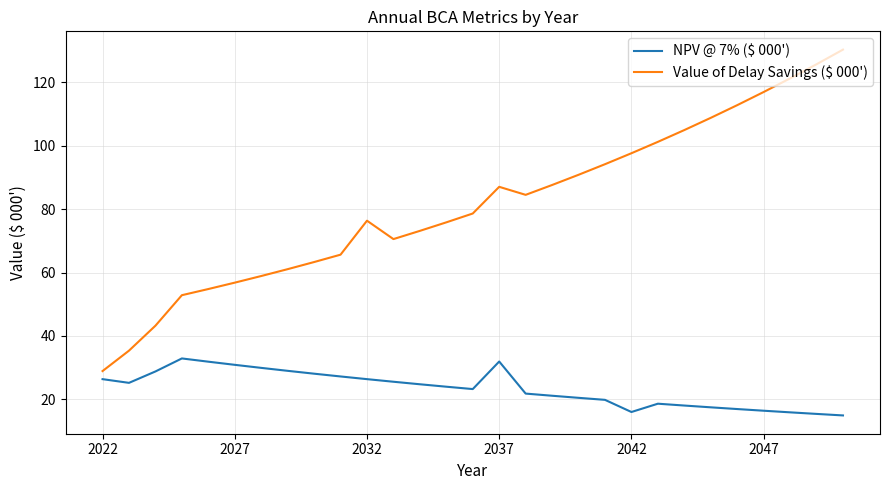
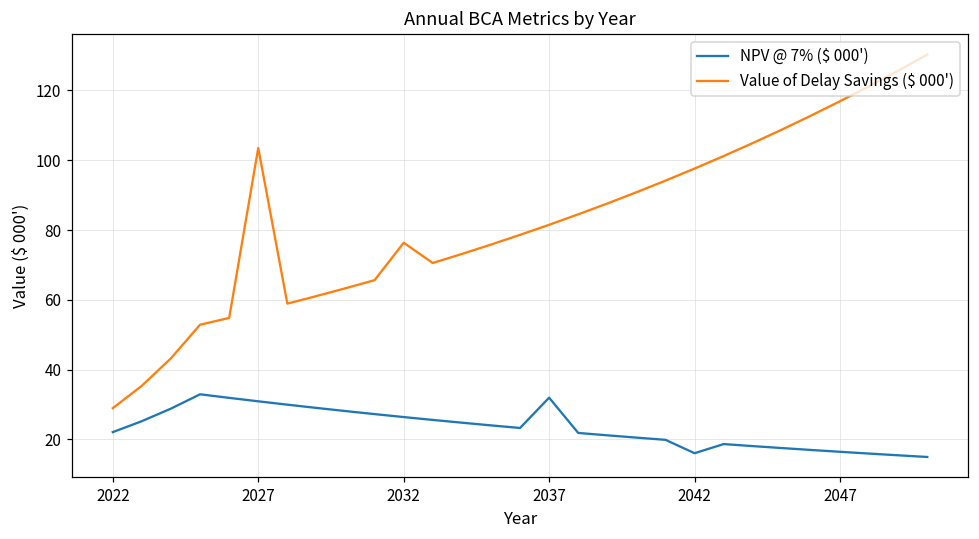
  {
    "NPV @ 7% ($ 000')": {
-     "2022": 26,
+     "2022": 22,
      "2027": 31,
      "2032": 26,
      "2037": 32,
      "2042": 16,
      "2047": 16
    },
    "Value of Delay Savings ($ 000')": {
      "2022": 29,
-     "2027": 57,
+     "2027": 104,
      "2032": 76,
-     "2037": 87,
+     "2037": 81,
      "2042": 98,
      "2047": 117
    }
  }
